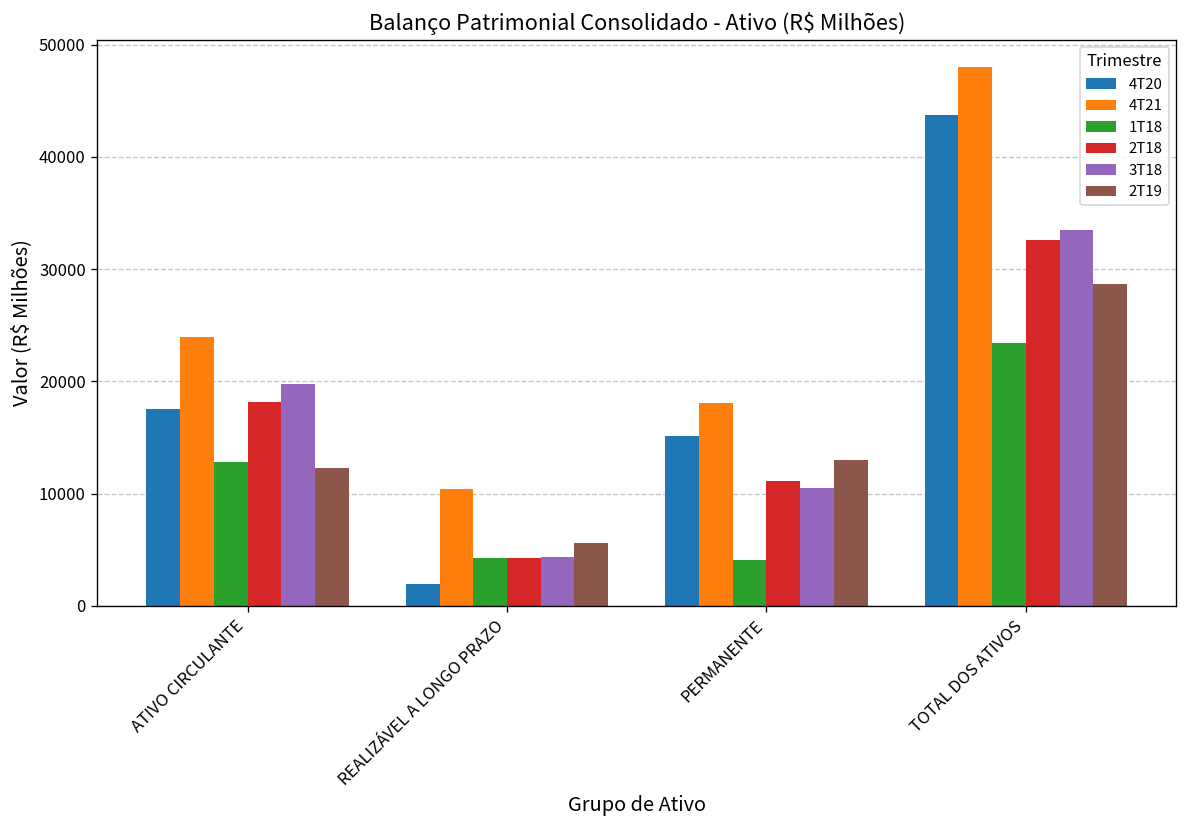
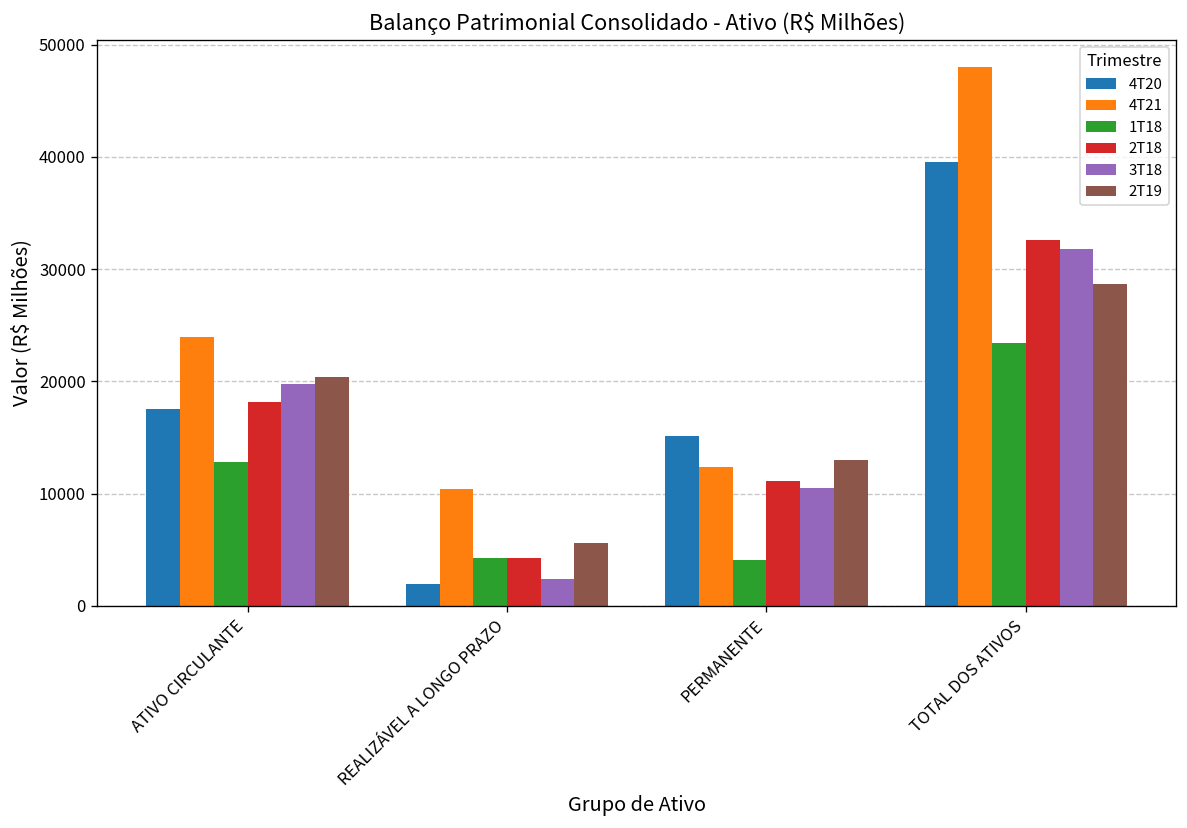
  {
    "4T20": {
      "ATIVO CIRCULANTE": 18000,
      "REALIZÁVEL A LONGO PRAZO": 2000,
      "PERMANENTE": 15000,
-     "TOTAL DOS ATIVOS": 44000
+     "TOTAL DOS ATIVOS": 40000
    },
    "4T21": {
      "ATIVO CIRCULANTE": 24000,
      "REALIZÁVEL A LONGO PRAZO": 10000,
-     "PERMANENTE": 18000,
+     "PERMANENTE": 12000,
      "TOTAL DOS ATIVOS": 48000
    },
    "1T18": {
      "ATIVO CIRCULANTE": 13000,
      "REALIZÁVEL A LONGO PRAZO": 4000,
      "PERMANENTE": 4000,
      "TOTAL DOS ATIVOS": 23000
    },
    "2T18": {
      "ATIVO CIRCULANTE": 18000,
      "REALIZÁVEL A LONGO PRAZO": 4000,
      "PERMANENTE": 11000,
      "TOTAL DOS ATIVOS": 33000
    },
    "3T18": {
      "ATIVO CIRCULANTE": 20000,
-     "REALIZÁVEL A LONGO PRAZO": 4000,
+     "REALIZÁVEL A LONGO PRAZO": 2000,
      "PERMANENTE": 10000,
-     "TOTAL DOS ATIVOS": 33000
+     "TOTAL DOS ATIVOS": 32000
    },
    "2T19": {
-     "ATIVO CIRCULANTE": 12000,
+     "ATIVO CIRCULANTE": 20000,
      "REALIZÁVEL A LONGO PRAZO": 6000,
      "PERMANENTE": 13000,
      "TOTAL DOS ATIVOS": 29000
    }
  }
